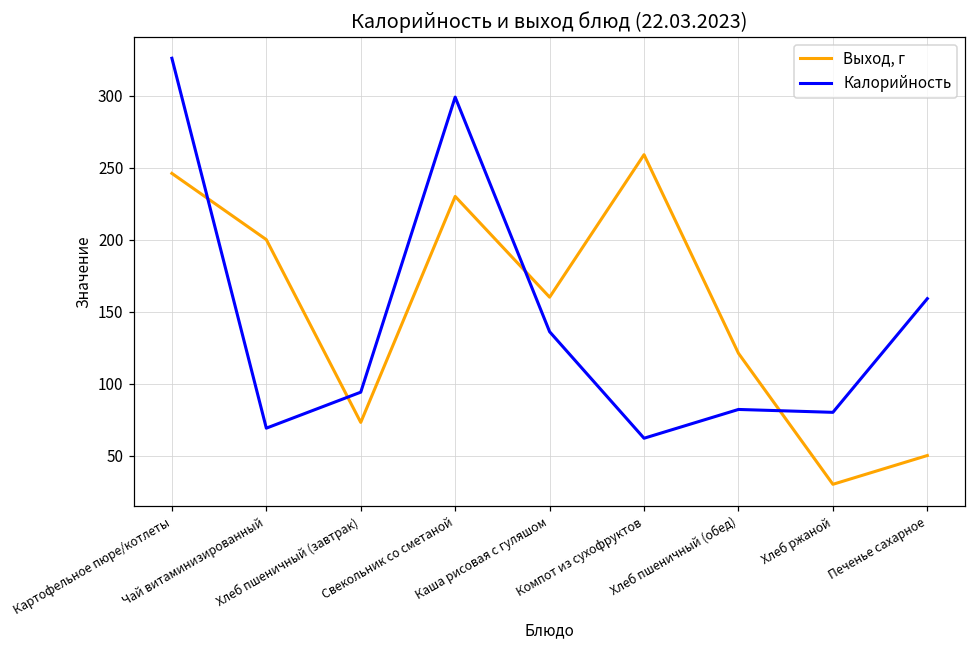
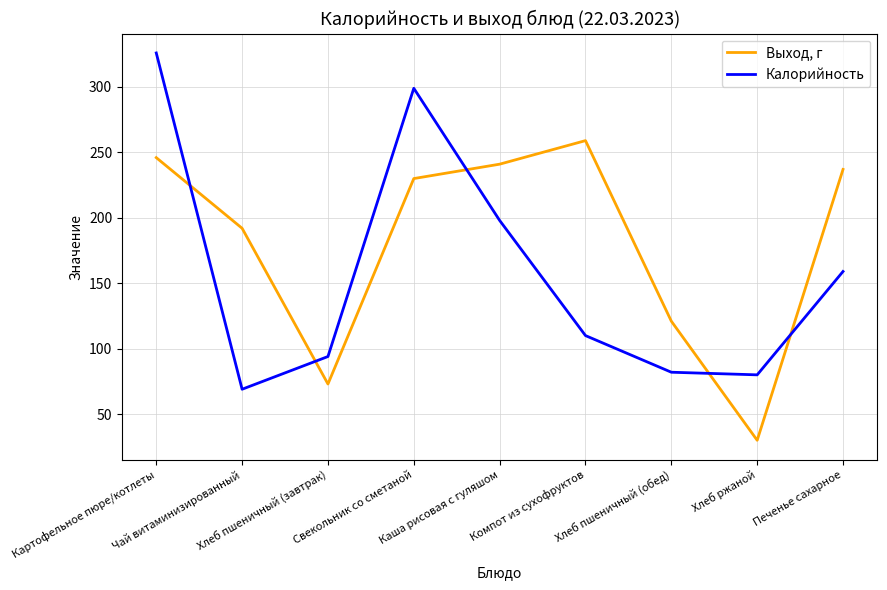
  {
    "Выход, г": {
      "Картофельное пюре/котлеты": 246,
-     "Чай витаминизированный": 200,
+     "Чай витаминизированный": 192,
      "Хлеб пшеничный (завтрак)": 73,
      "Свекольник со сметаной": 230,
-     "Каша рисовая с гуляшом": 160,
+     "Каша рисовая с гуляшом": 241,
      "Компот из сухофруктов": 259,
      "Хлеб пшеничный (обед)": 121,
      "Хлеб ржаной": 30,
-     "Печенье сахарное": 50
+     "Печенье сахарное": 237
    },
    "Калорийность": {
      "Картофельное пюре/котлеты": 326,
      "Чай витаминизированный": 69,
      "Хлеб пшеничный (завтрак)": 94,
      "Свекольник со сметаной": 299,
-     "Каша рисовая с гуляшом": 136,
-     "Компот из сухофруктов": 62,
+     "Каша рисовая с гуляшом": 198,
+     "Компот из сухофруктов": 110,
      "Хлеб пшеничный (обед)": 82,
      "Хлеб ржаной": 80,
      "Печенье сахарное": 159
    }
  }
